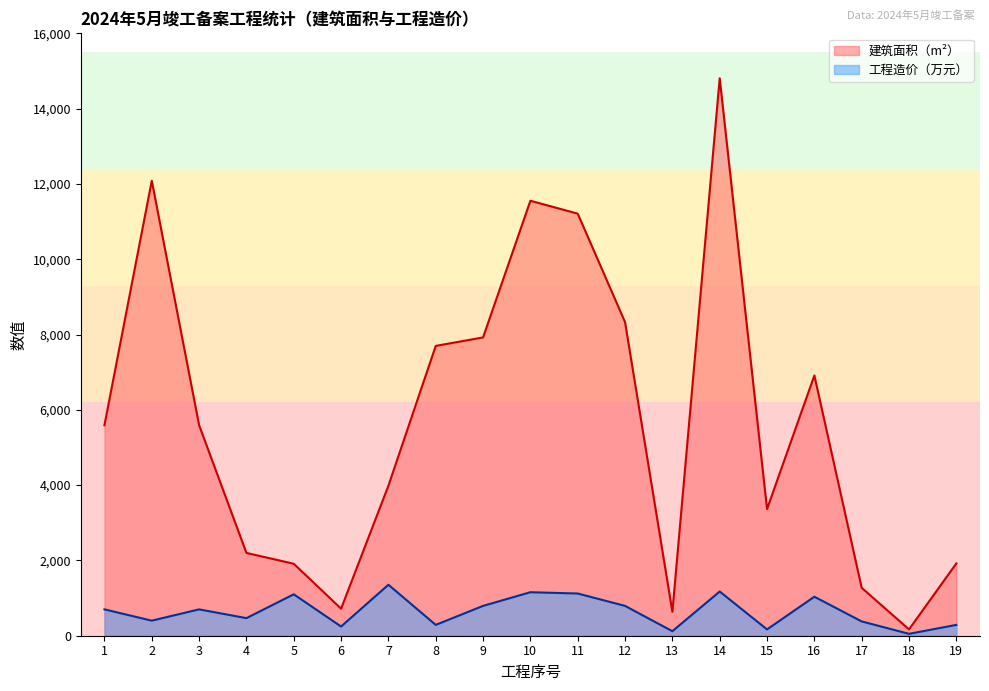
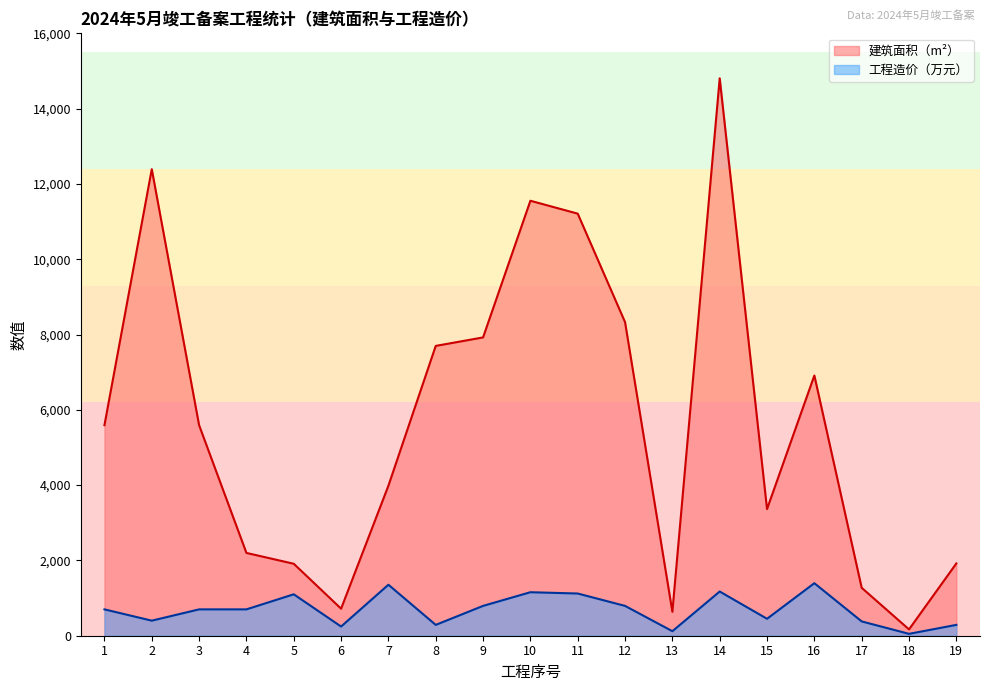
  {
    "建筑面积（m²）": {
      "1": "5,600",
-     "2": "12,100",
+     "2": "12,400",
      "3": "5,600",
      "4": "2,200",
      "5": "1,900",
      "6": "700",
      "7": "4,000",
      "8": "7,700",
      "9": "7,900",
      "10": "11,600",
      "11": "11,200",
      "12": "8,300",
      "13": "600",
      "14": "14,800",
      "15": "3,400",
      "16": "6,900",
      "17": "1,300",
      "18": "200",
      "19": "1,900"
    },
    "工程造价（万元）": {
      "1": "700",
      "2": "400",
      "3": "700",
-     "4": "500",
+     "4": "700",
      "5": "1,100",
      "6": "200",
      "7": "1,400",
      "8": "300",
      "9": "800",
      "10": "1,200",
      "11": "1,100",
      "12": "800",
      "13": "100",
      "14": "1,200",
-     "15": "200",
-     "16": "1,000",
+     "15": "500",
+     "16": "1,400",
      "17": "400",
      "18": "100",
      "19": "300"
    }
  }
